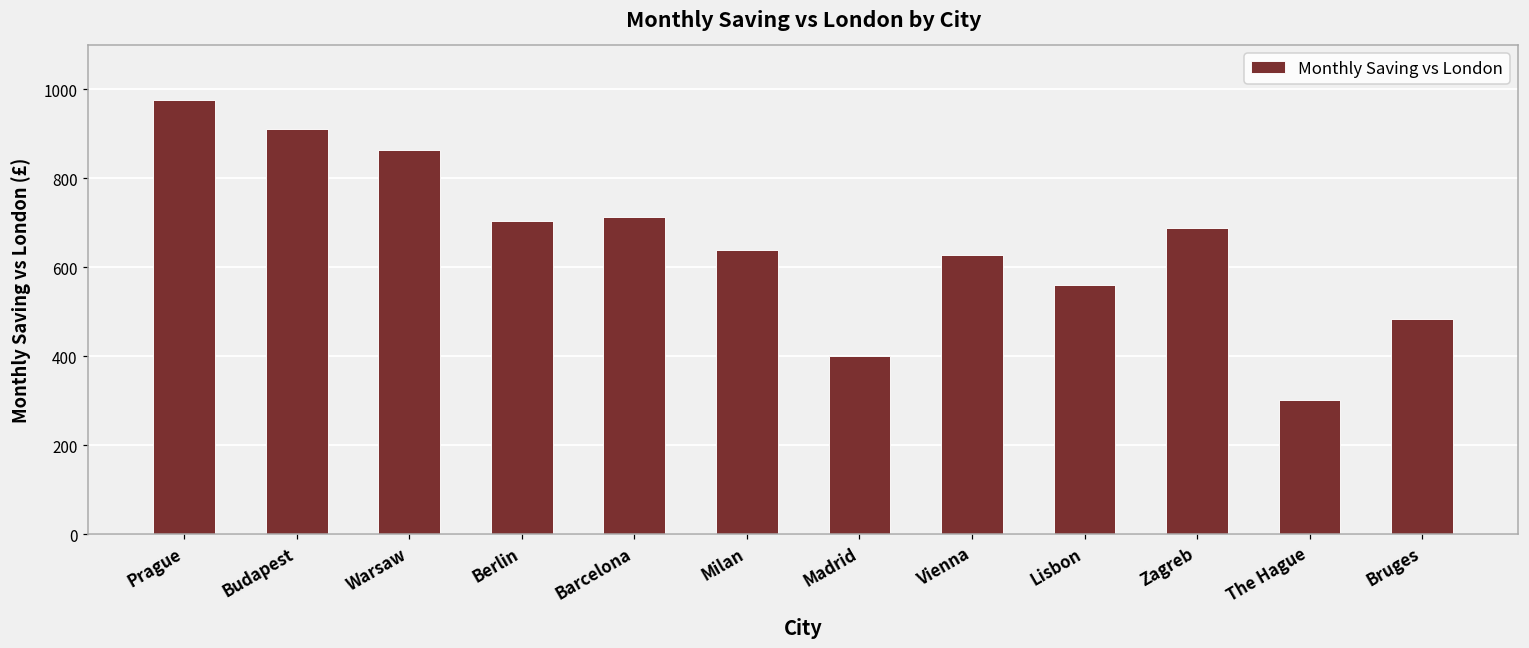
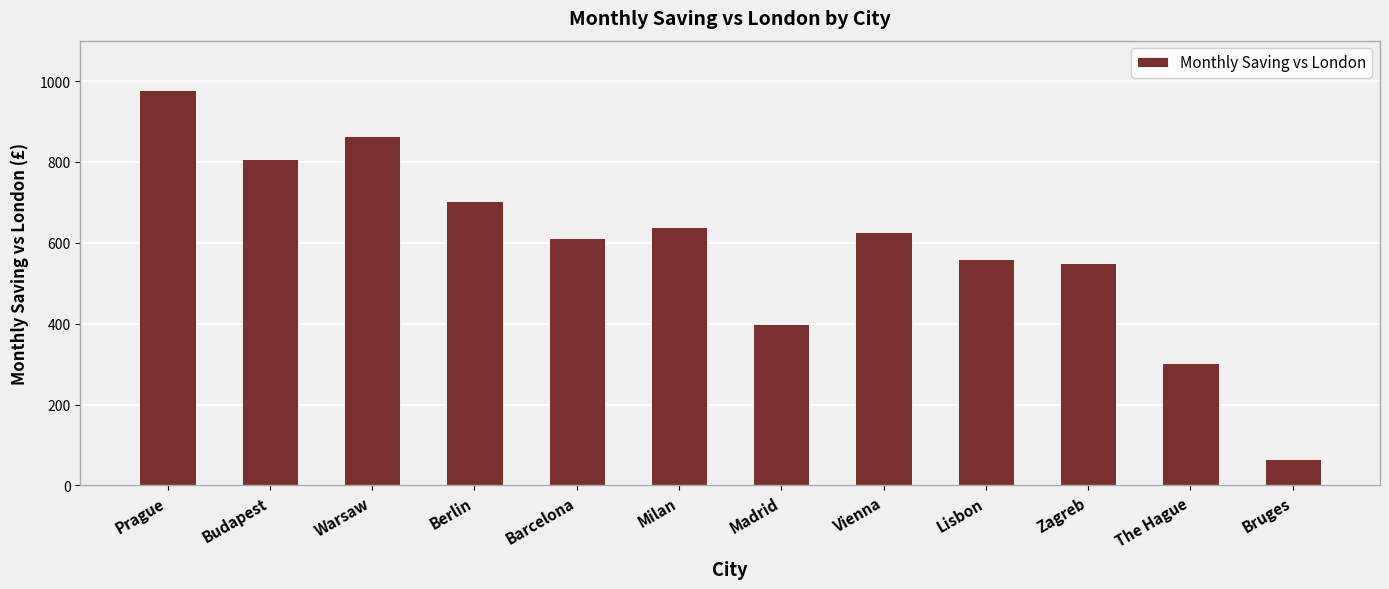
  {
    "Prague": 980,
-   "Budapest": 910,
+   "Budapest": 810,
    "Warsaw": 860,
    "Berlin": 700,
-   "Barcelona": 710,
+   "Barcelona": 610,
    "Milan": 640,
    "Madrid": 400,
    "Vienna": 630,
    "Lisbon": 560,
-   "Zagreb": 690,
+   "Zagreb": 550,
    "The Hague": 300,
-   "Bruges": 480
+   "Bruges": 70
  }
